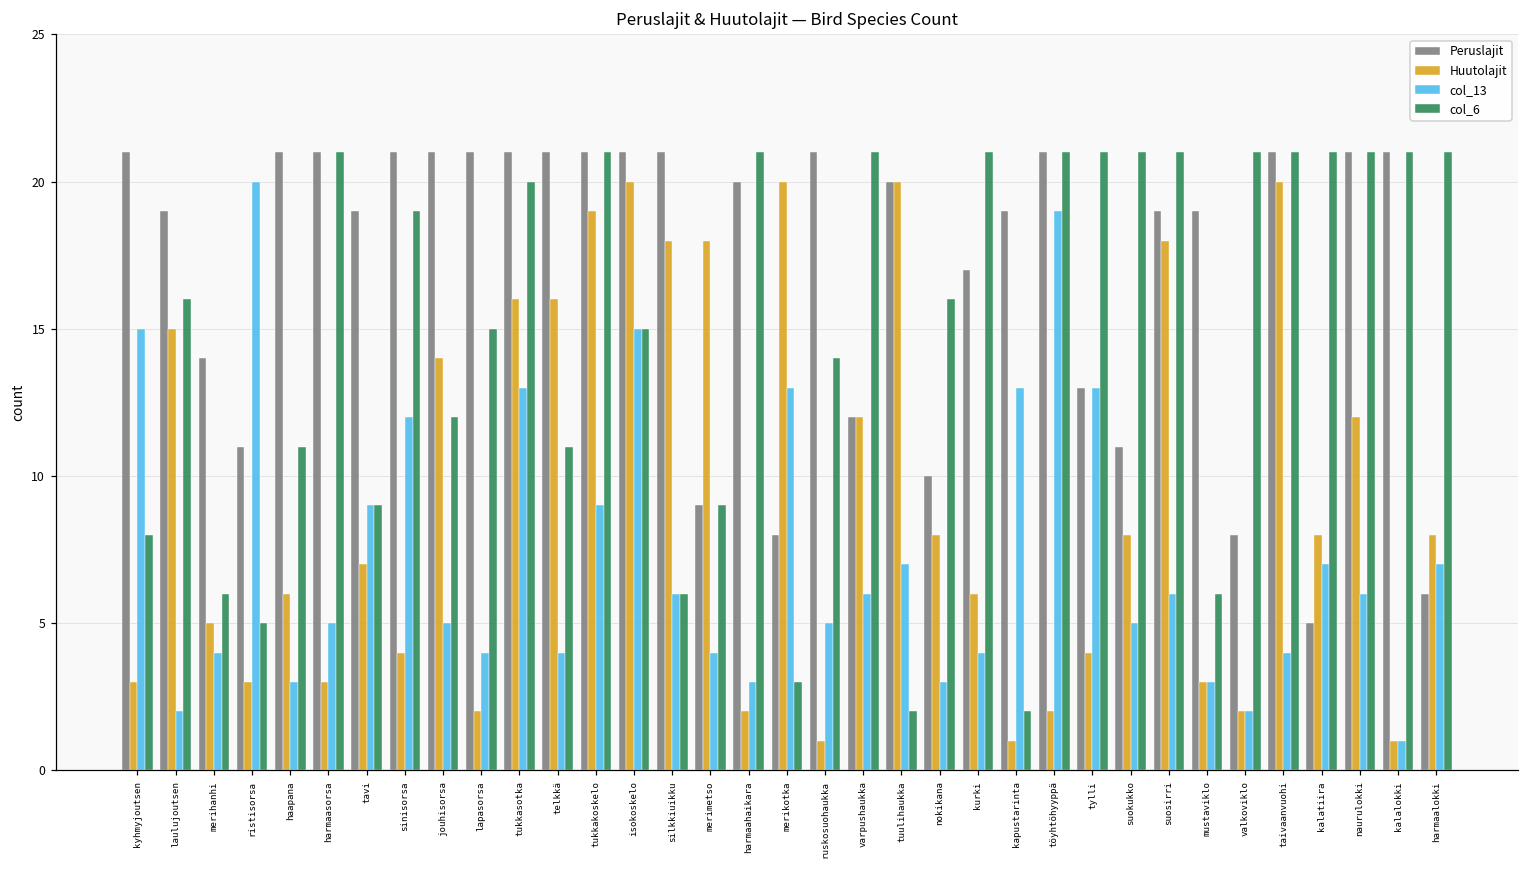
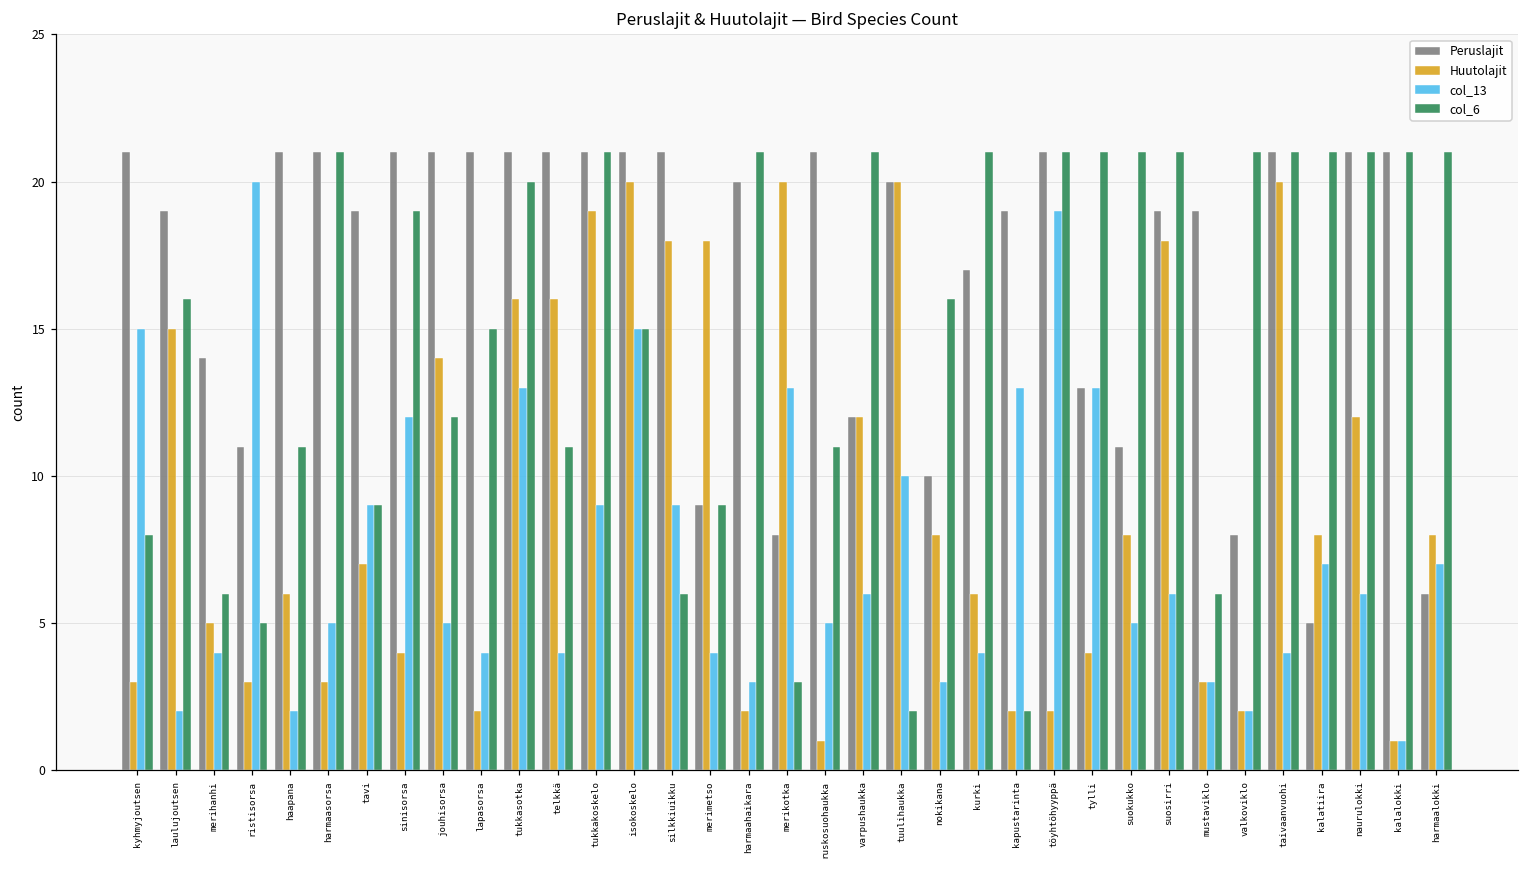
  {
    "Peruslajit": {
      "kyhmyjoutsen": 21,
      "laulujoutsen": 19,
      "merihanhi": 14,
      "ristisorsa": 11,
      "haapana": 21,
      "harmaasorsa": 21,
      "tavi": 19,
      "sinisorsa": 21,
      "jouhisorsa": 21,
      "lapasorsa": 21,
      "tukkasotka": 21,
      "telkkä": 21,
      "tukkakoskelo": 21,
      "isokoskelo": 21,
      "silkkiuikku": 21,
      "merimetso": 9,
      "harmaahaikara": 20,
      "merikotka": 8,
      "ruskosuohaukka": 21,
      "varpushaukka": 12,
      "tuulihaukka": 20,
      "nokikana": 10,
      "kurki": 17,
      "kapustarinta": 19,
      "töyhtöhyyppä": 21,
      "tylli": 13,
      "suokukko": 11,
      "suosirri": 19,
      "mustaviklo": 19,
      "valkoviklo": 8,
      "taivaanvuohi": 21,
      "kalatiira": 5,
      "naurulokki": 21,
      "kalalokki": 21,
      "harmaalokki": 6
    },
    "Huutolajit": {
      "kyhmyjoutsen": 3,
      "laulujoutsen": 15,
      "merihanhi": 5,
      "ristisorsa": 3,
      "haapana": 6,
      "harmaasorsa": 3,
      "tavi": 7,
      "sinisorsa": 4,
      "jouhisorsa": 14,
      "lapasorsa": 2,
      "tukkasotka": 16,
      "telkkä": 16,
      "tukkakoskelo": 19,
      "isokoskelo": 20,
      "silkkiuikku": 18,
      "merimetso": 18,
      "harmaahaikara": 2,
      "merikotka": 20,
      "ruskosuohaukka": 1,
      "varpushaukka": 12,
      "tuulihaukka": 20,
      "nokikana": 8,
      "kurki": 6,
-     "kapustarinta": 1,
+     "kapustarinta": 2,
      "töyhtöhyyppä": 2,
      "tylli": 4,
      "suokukko": 8,
      "suosirri": 18,
      "mustaviklo": 3,
      "valkoviklo": 2,
      "taivaanvuohi": 20,
      "kalatiira": 8,
      "naurulokki": 12,
      "kalalokki": 1,
      "harmaalokki": 8
    },
    "col_13": {
      "kyhmyjoutsen": 15,
      "laulujoutsen": 2,
      "merihanhi": 4,
      "ristisorsa": 20,
-     "haapana": 3,
+     "haapana": 2,
      "harmaasorsa": 5,
      "tavi": 9,
      "sinisorsa": 12,
      "jouhisorsa": 5,
      "lapasorsa": 4,
      "tukkasotka": 13,
      "telkkä": 4,
      "tukkakoskelo": 9,
      "isokoskelo": 15,
-     "silkkiuikku": 6,
+     "silkkiuikku": 9,
      "merimetso": 4,
      "harmaahaikara": 3,
      "merikotka": 13,
      "ruskosuohaukka": 5,
      "varpushaukka": 6,
-     "tuulihaukka": 7,
+     "tuulihaukka": 10,
      "nokikana": 3,
      "kurki": 4,
      "kapustarinta": 13,
      "töyhtöhyyppä": 19,
      "tylli": 13,
      "suokukko": 5,
      "suosirri": 6,
      "mustaviklo": 3,
      "valkoviklo": 2,
      "taivaanvuohi": 4,
      "kalatiira": 7,
      "naurulokki": 6,
      "kalalokki": 1,
      "harmaalokki": 7
    },
    "col_6": {
      "kyhmyjoutsen": 8,
      "laulujoutsen": 16,
      "merihanhi": 6,
      "ristisorsa": 5,
      "haapana": 11,
      "harmaasorsa": 21,
      "tavi": 9,
      "sinisorsa": 19,
      "jouhisorsa": 12,
      "lapasorsa": 15,
      "tukkasotka": 20,
      "telkkä": 11,
      "tukkakoskelo": 21,
      "isokoskelo": 15,
      "silkkiuikku": 6,
      "merimetso": 9,
      "harmaahaikara": 21,
      "merikotka": 3,
-     "ruskosuohaukka": 14,
+     "ruskosuohaukka": 11,
      "varpushaukka": 21,
      "tuulihaukka": 2,
      "nokikana": 16,
      "kurki": 21,
      "kapustarinta": 2,
      "töyhtöhyyppä": 21,
      "tylli": 21,
      "suokukko": 21,
      "suosirri": 21,
      "mustaviklo": 6,
      "valkoviklo": 21,
      "taivaanvuohi": 21,
      "kalatiira": 21,
      "naurulokki": 21,
      "kalalokki": 21,
      "harmaalokki": 21
    }
  }
